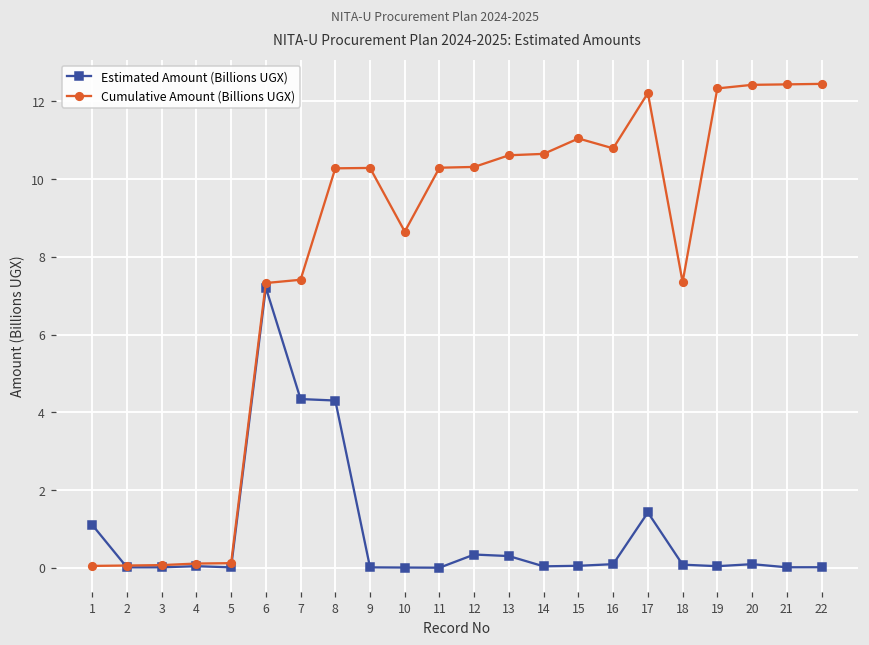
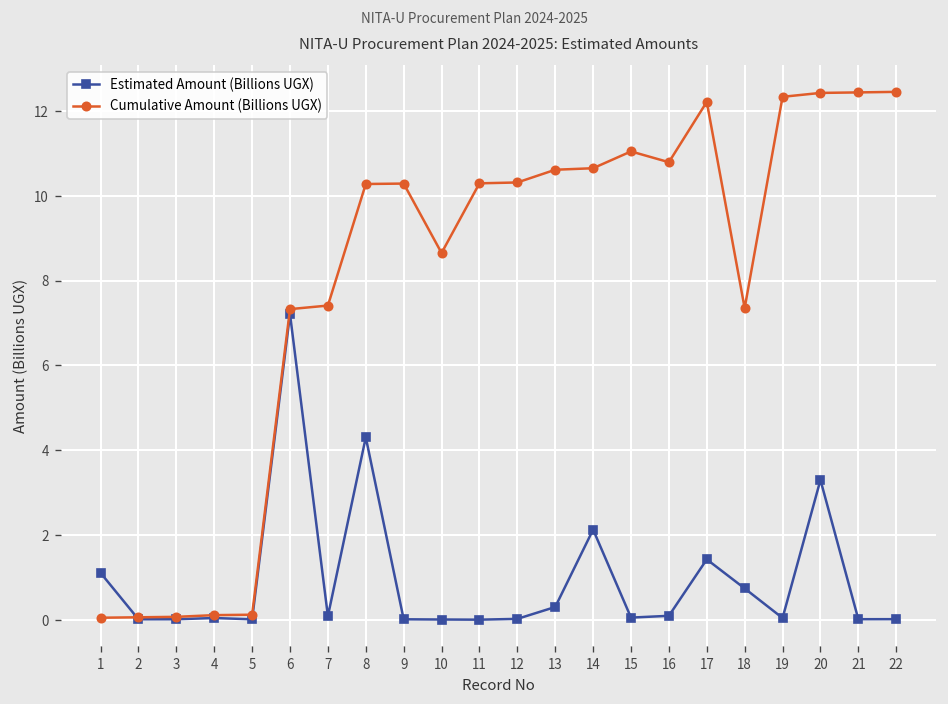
  {
    "Estimated Amount (Billions UGX)": {
      "1": 1.1,
      "5": 0.0,
      "6": 7.2,
-     "7": 4.3,
+     "7": 0.1,
      "8": 4.3,
      "9": 0.0,
      "10": 0.0,
      "11": 0.0,
-     "12": 0.3,
+     "12": 0.0,
      "13": 0.3,
-     "14": 0.0,
+     "14": 2.1,
      "15": 0.1,
      "16": 0.1,
      "17": 1.4,
-     "18": 0.1,
+     "18": 0.7,
      "19": 0.0,
-     "20": 0.1,
+     "20": 3.3,
      "21": 0.0,
      "22": 0.0
    },
    "Cumulative Amount (Billions UGX)": {
      "1": 0.0,
      "5": 0.1,
      "6": 7.3,
      "7": 7.4,
      "8": 10.3,
      "9": 10.3,
      "10": 8.6,
      "11": 10.3,
      "12": 10.3,
      "13": 10.6,
      "14": 10.6,
      "15": 11.0,
      "16": 10.8,
      "17": 12.2,
      "18": 7.3,
      "19": 12.3,
      "20": 12.4,
      "21": 12.4,
      "22": 12.4
    }
  }
